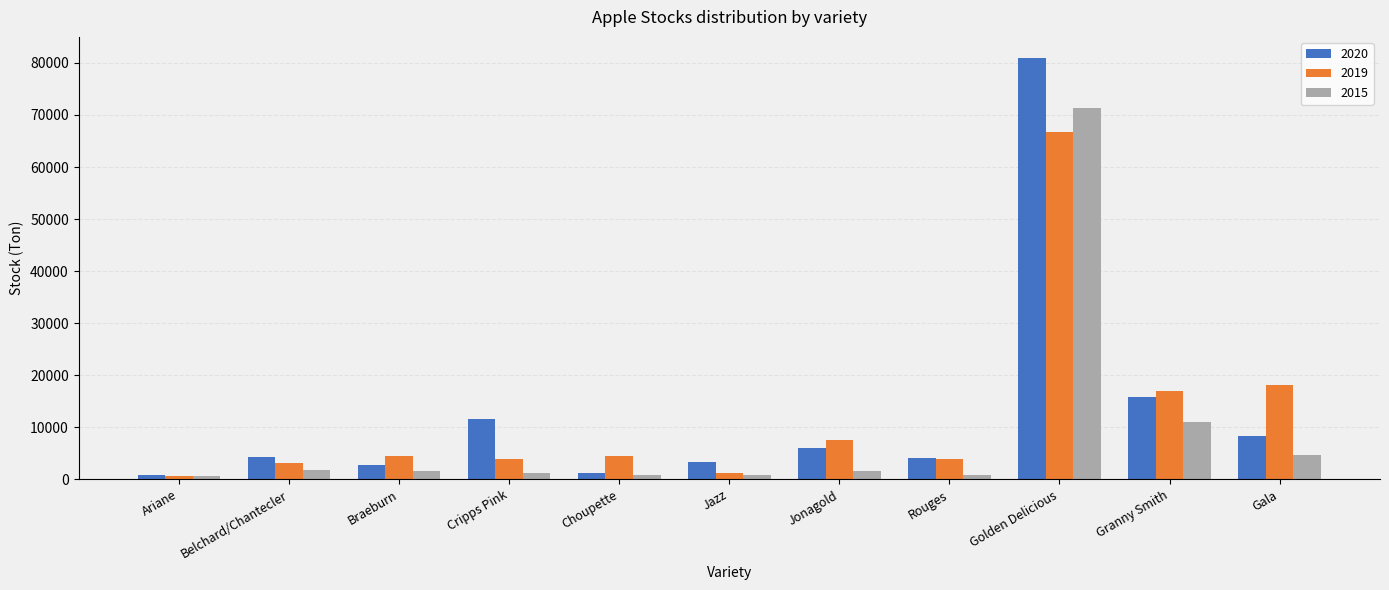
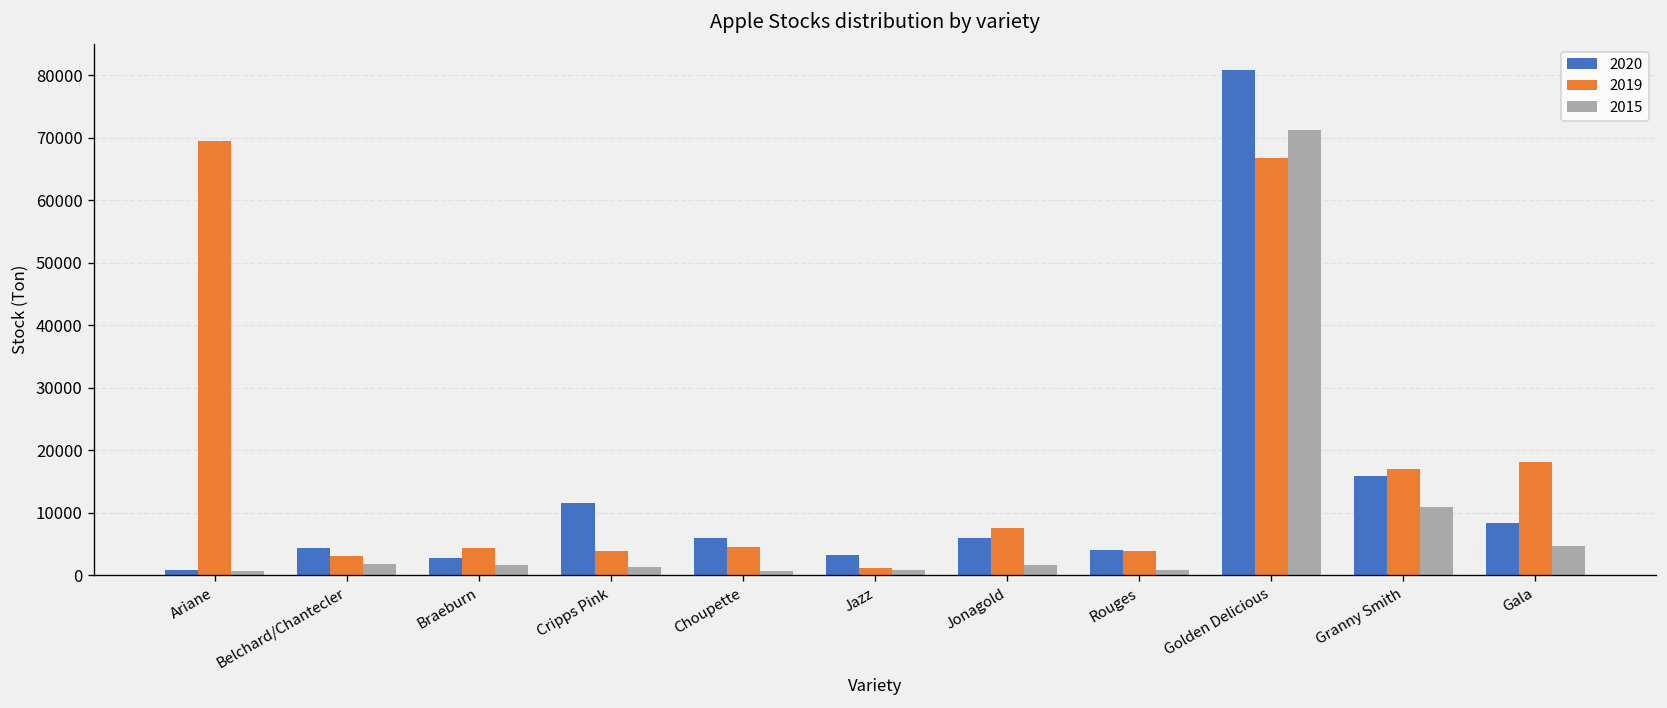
  {
    "2020": {
      "Ariane": 1000,
      "Belchard/Chantecler": 4000,
      "Braeburn": 3000,
      "Cripps Pink": 12000,
-     "Choupette": 1000,
+     "Choupette": 6000,
      "Jazz": 3000,
      "Jonagold": 6000,
      "Rouges": 4000,
      "Golden Delicious": 81000,
      "Granny Smith": 16000,
      "Gala": 8000
    },
    "2019": {
-     "Ariane": 1000,
+     "Ariane": 69000,
      "Belchard/Chantecler": 3000,
      "Braeburn": 4000,
      "Cripps Pink": 4000,
      "Choupette": 4000,
      "Jazz": 1000,
      "Jonagold": 8000,
      "Rouges": 4000,
      "Golden Delicious": 67000,
      "Granny Smith": 17000,
      "Gala": 18000
    },
    "2015": {
      "Ariane": 1000,
      "Belchard/Chantecler": 2000,
      "Braeburn": 2000,
      "Cripps Pink": 1000,
      "Choupette": 1000,
      "Jazz": 1000,
      "Jonagold": 2000,
      "Rouges": 1000,
      "Golden Delicious": 71000,
      "Granny Smith": 11000,
      "Gala": 5000
    }
  }
